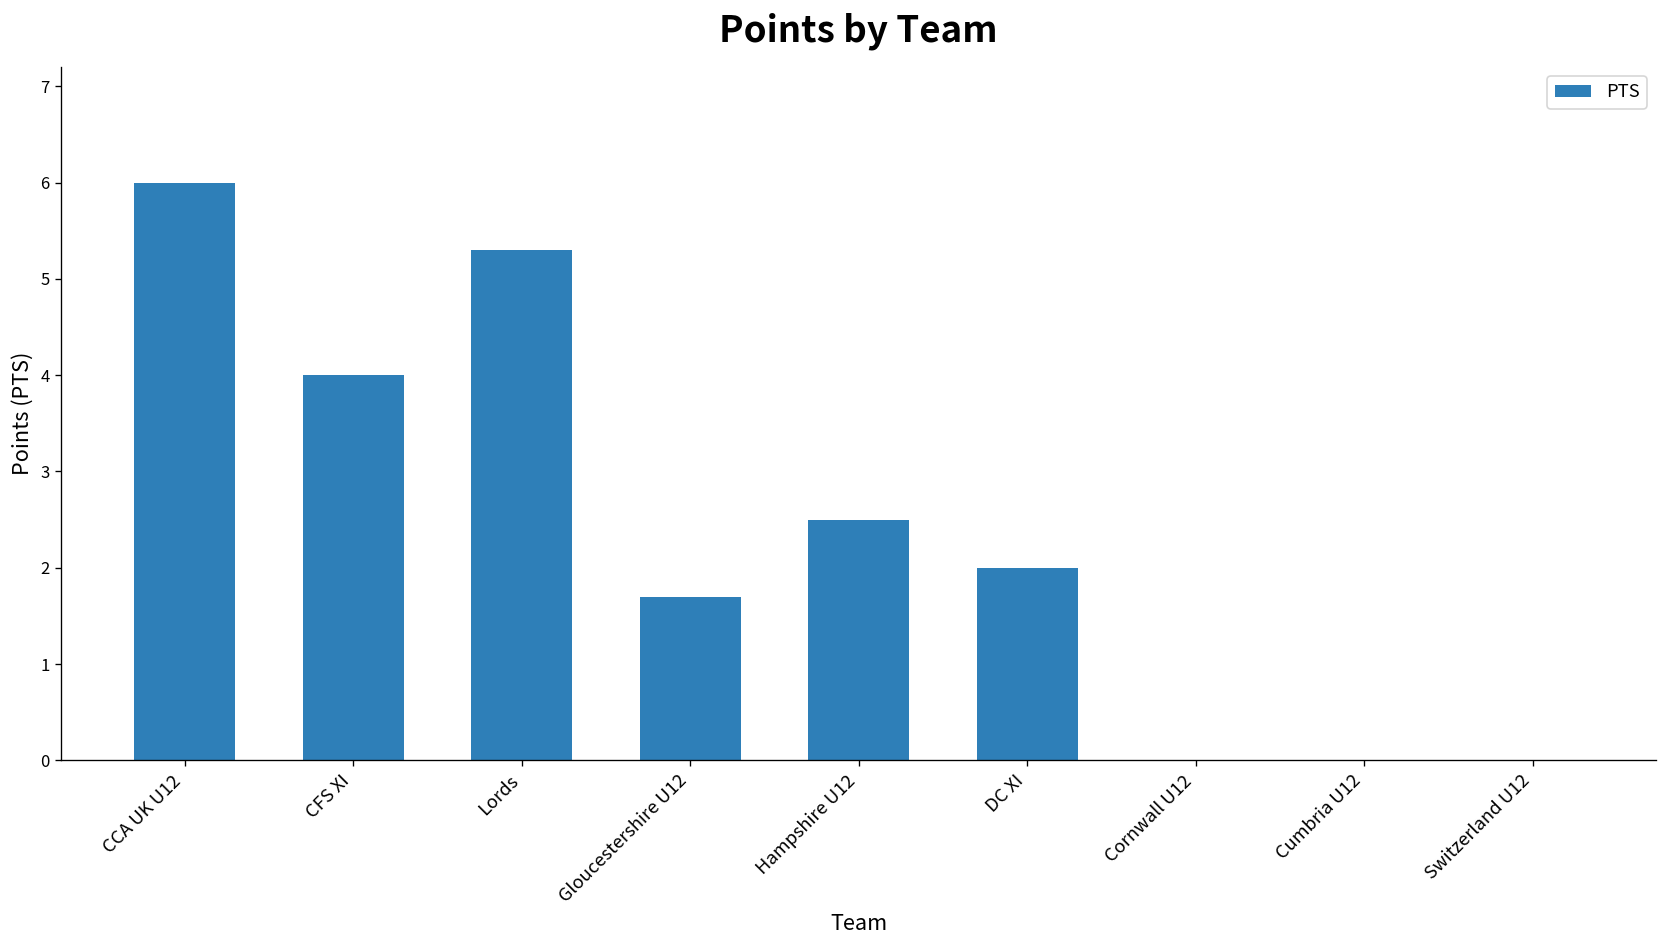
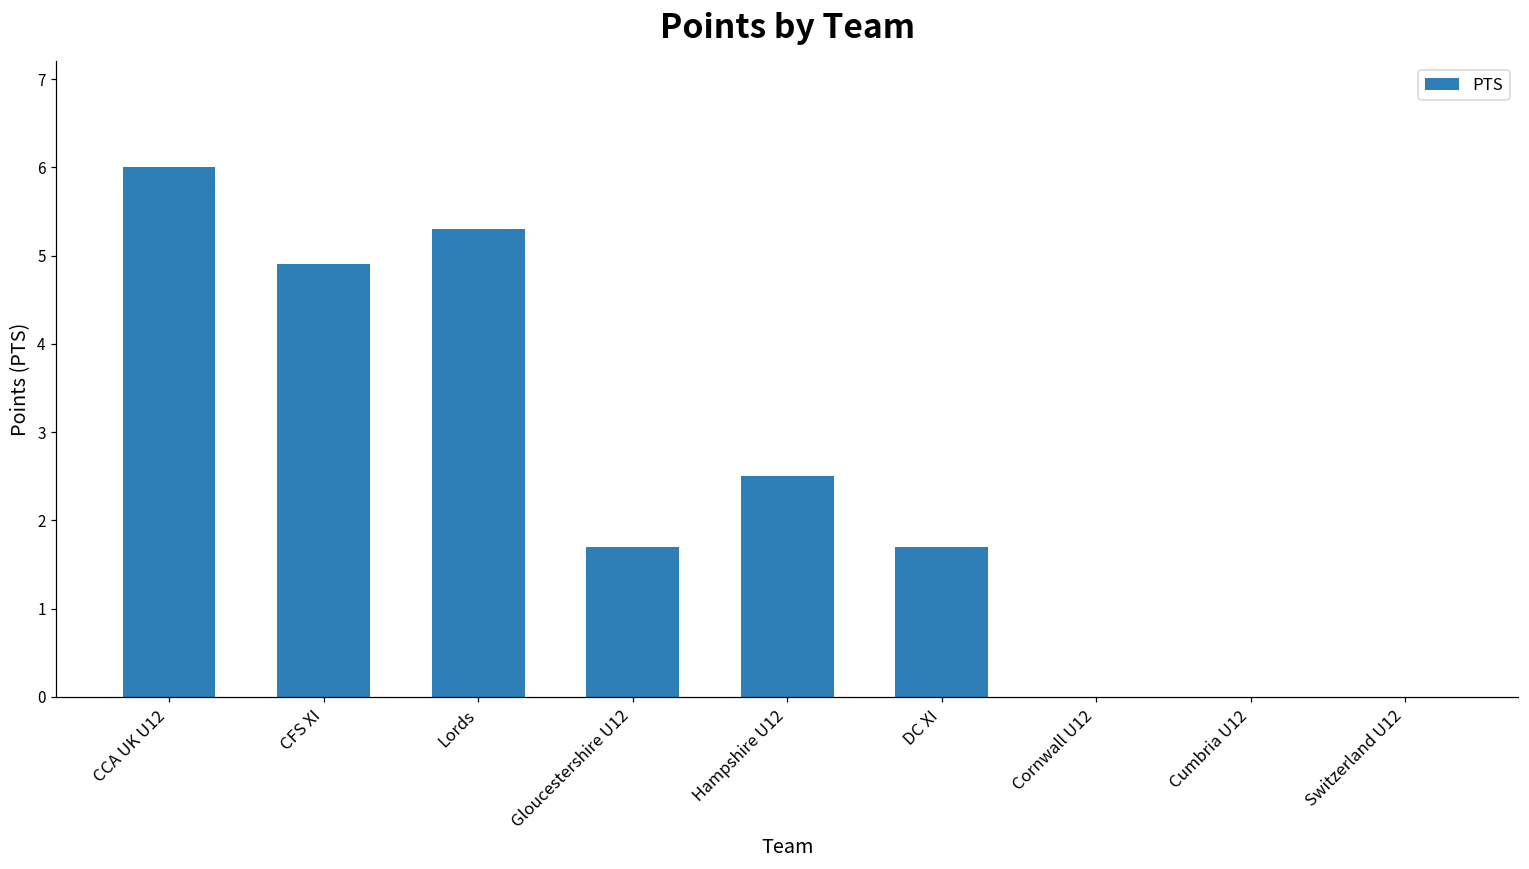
  {
    "CCA UK U12": 6.0,
-   "CFS XI": 4.0,
+   "CFS XI": 4.9,
    "Lords": 5.3,
    "Gloucestershire U12": 1.7,
    "Hampshire U12": 2.5,
-   "DC XI": 2.0,
+   "DC XI": 1.7,
    "Cornwall U12": 0.0,
    "Cumbria U12": 0.0,
    "Switzerland U12": 0.0
  }
